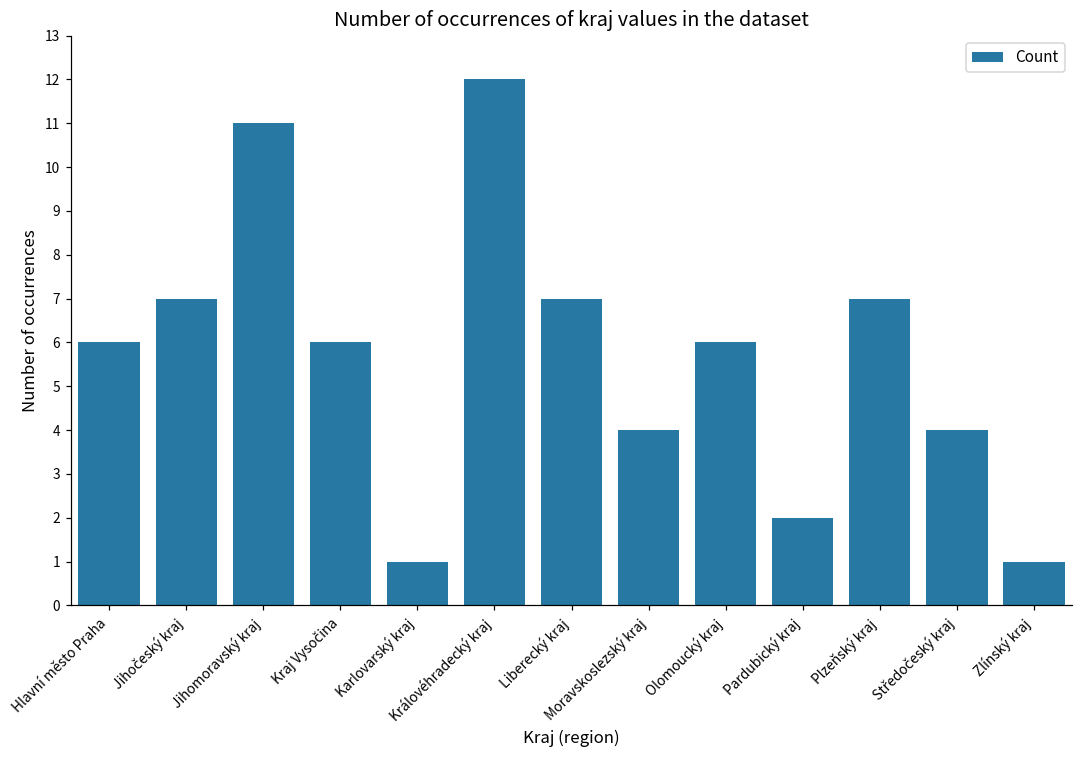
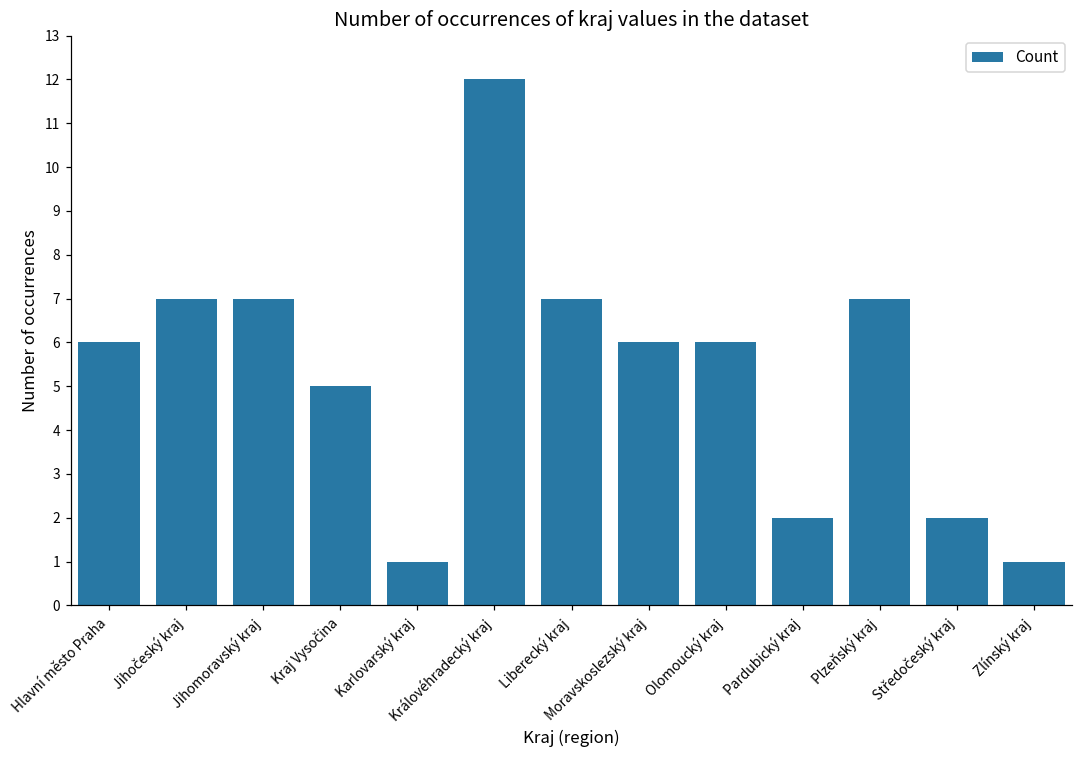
  {
    "Hlavní město Praha": 6,
    "Jihočeský kraj": 7,
-   "Jihomoravský kraj": 11,
-   "Kraj Vysočina": 6,
+   "Jihomoravský kraj": 7,
+   "Kraj Vysočina": 5,
    "Karlovarský kraj": 1,
    "Královéhradecký kraj": 12,
    "Liberecký kraj": 7,
-   "Moravskoslezský kraj": 4,
+   "Moravskoslezský kraj": 6,
    "Olomoucký kraj": 6,
    "Pardubický kraj": 2,
    "Plzeňský kraj": 7,
-   "Středočeský kraj": 4,
+   "Středočeský kraj": 2,
    "Zlínský kraj": 1
  }
